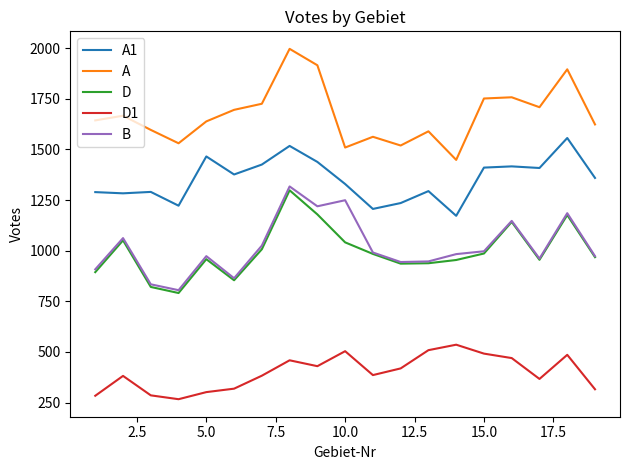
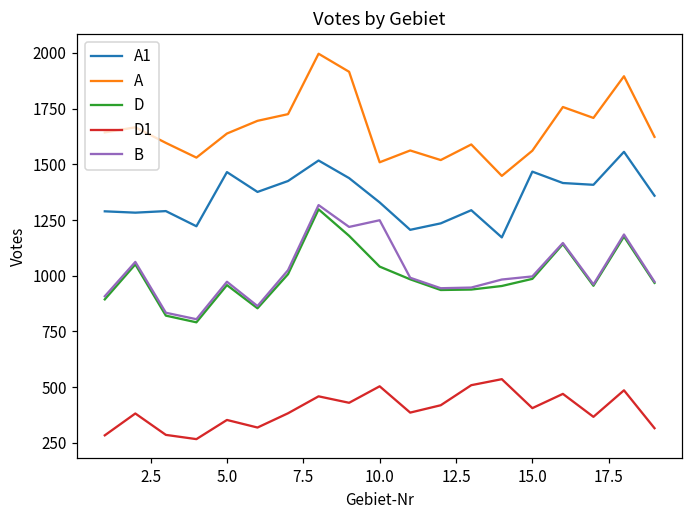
  {
    "A1": {
      "5.0": 1470,
      "10.0": 1330,
-     "15.0": 1410
+     "15.0": 1470
    },
    "A": {
      "5.0": 1640,
      "10.0": 1510,
-     "15.0": 1750
+     "15.0": 1560
    },
    "D": {
      "5.0": 960,
      "10.0": 1040
    },
    "D1": {
-     "5.0": 300,
+     "5.0": 350,
      "10.0": 500,
-     "15.0": 490
+     "15.0": 410
    },
    "B": {
      "5.0": 970,
      "10.0": 1250
    }
  }
